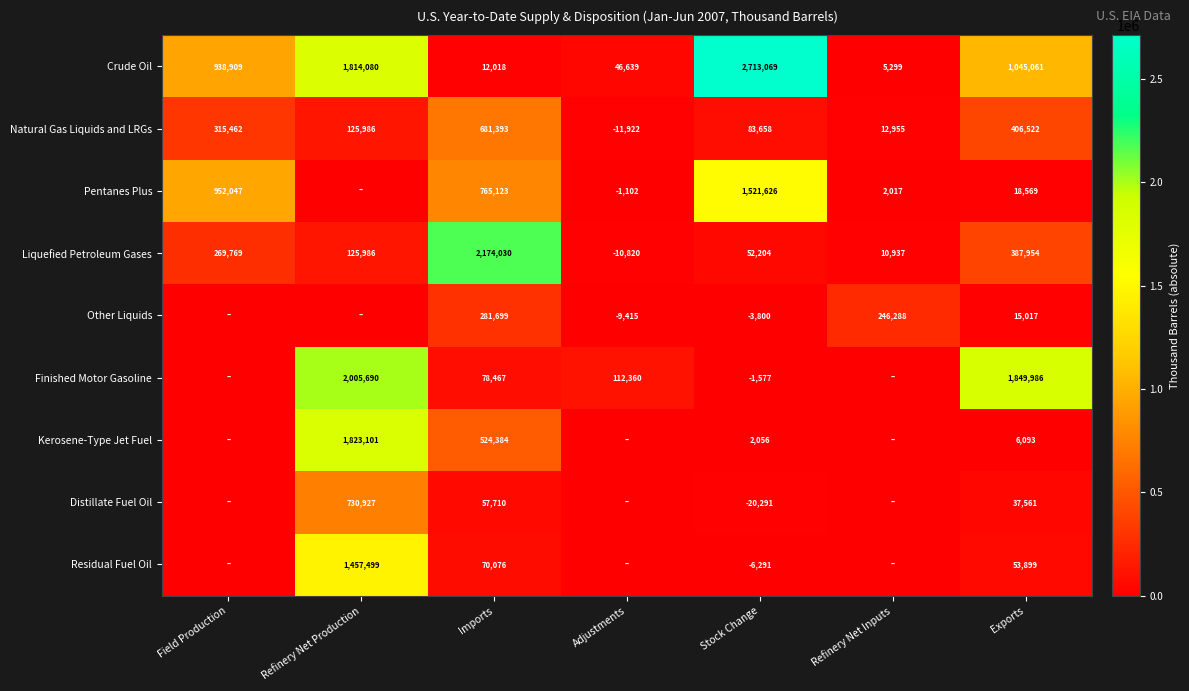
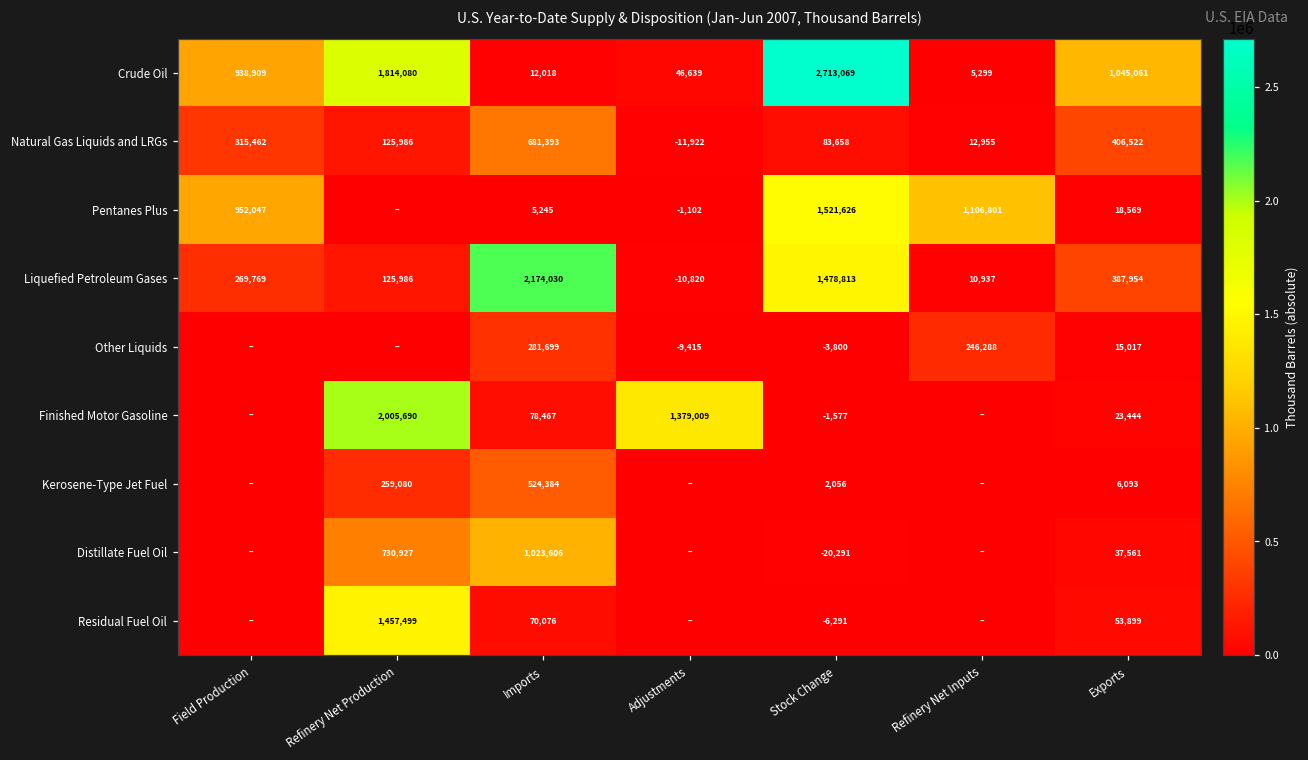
  {
    "Crude Oil": {
      "Field Production": "938,909",
      "Refinery Net Production": "1,814,080",
      "Imports": "12,018",
      "Adjustments": "46,639",
      "Stock Change": "2,713,069",
      "Refinery Net Inputs": "5,299",
      "Exports": "1,045,061"
    },
    "Natural Gas Liquids and LRGs": {
      "Field Production": "315,462",
      "Refinery Net Production": "125,986",
      "Imports": "681,393",
      "Adjustments": "-11,922",
      "Stock Change": "83,658",
      "Refinery Net Inputs": "12,955",
      "Exports": "406,522"
    },
    "Pentanes Plus": {
      "Field Production": "952,047",
-     "Imports": "765,123",
+     "Imports": "5,245",
      "Adjustments": "-1,102",
      "Stock Change": "1,521,626",
-     "Refinery Net Inputs": "2,017",
+     "Refinery Net Inputs": "1,106,801",
      "Exports": "18,569"
    },
    "Liquefied Petroleum Gases": {
      "Field Production": "269,769",
      "Refinery Net Production": "125,986",
      "Imports": "2,174,030",
      "Adjustments": "-10,820",
-     "Stock Change": "52,204",
+     "Stock Change": "1,478,813",
      "Refinery Net Inputs": "10,937",
      "Exports": "387,954"
    },
    "Other Liquids": {
      "Imports": "281,699",
      "Adjustments": "-9,415",
      "Stock Change": "-3,800",
      "Refinery Net Inputs": "246,288",
      "Exports": "15,017"
    },
    "Finished Motor Gasoline": {
      "Refinery Net Production": "2,005,690",
      "Imports": "78,467",
-     "Adjustments": "112,360",
+     "Adjustments": "1,379,009",
      "Stock Change": "-1,577",
-     "Exports": "1,849,986"
+     "Exports": "23,444"
    },
    "Kerosene-Type Jet Fuel": {
-     "Refinery Net Production": "1,823,101",
+     "Refinery Net Production": "259,080",
      "Imports": "524,384",
      "Stock Change": "2,056",
      "Exports": "6,093"
    },
    "Distillate Fuel Oil": {
      "Refinery Net Production": "730,927",
-     "Imports": "57,710",
+     "Imports": "1,023,606",
      "Stock Change": "-20,291",
      "Exports": "37,561"
    },
    "Residual Fuel Oil": {
      "Refinery Net Production": "1,457,499",
      "Imports": "70,076",
      "Stock Change": "-6,291",
      "Exports": "53,899"
    }
  }
